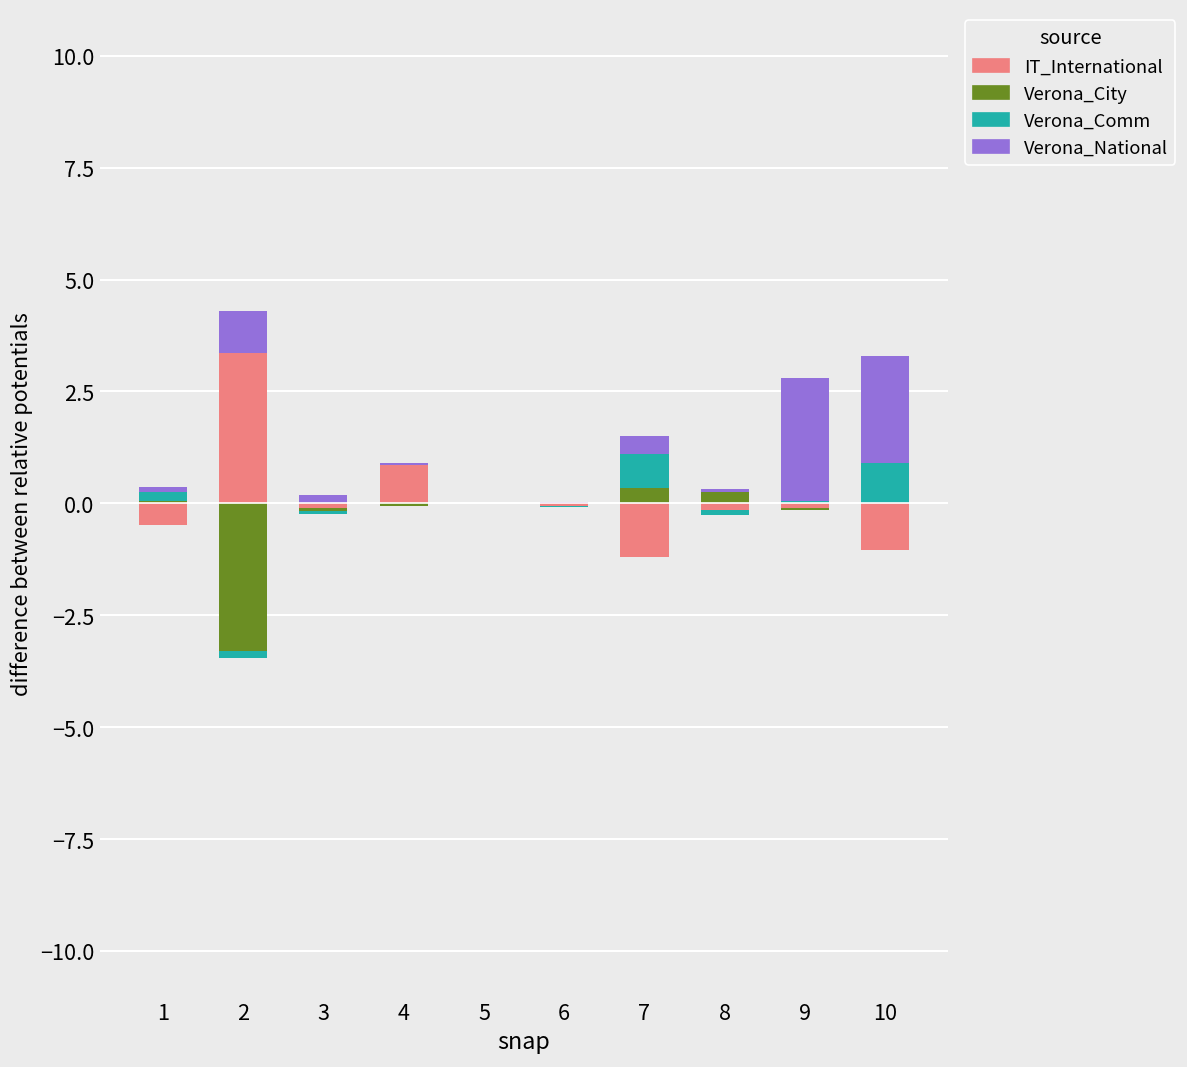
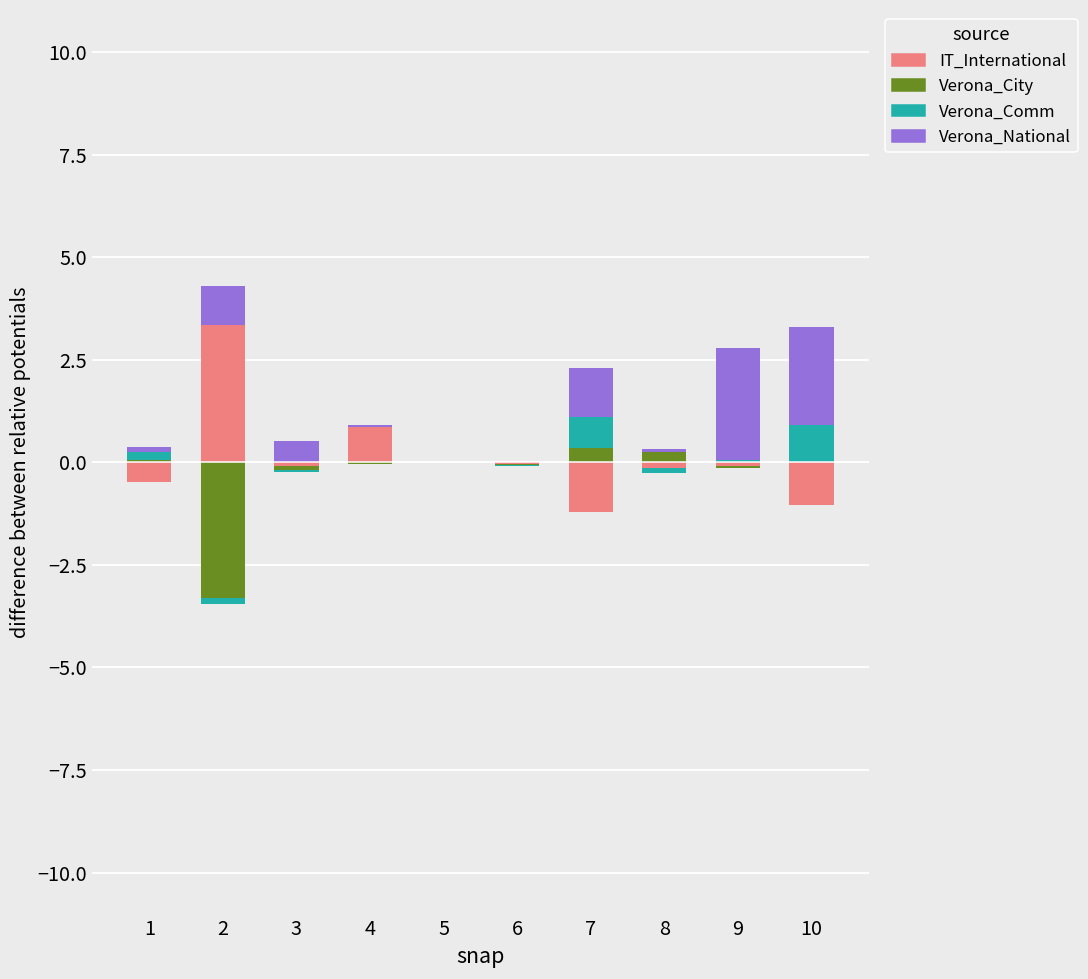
  {
    "Verona_National": {
      "1": 0.1,
      "2": 1.0,
-     "3": 0.2,
+     "3": 0.5,
      "5": 0.0,
-     "7": 0.4,
+     "7": 1.2,
      "8": 0.1,
      "9": 2.7,
      "10": 2.4
    }
  }
